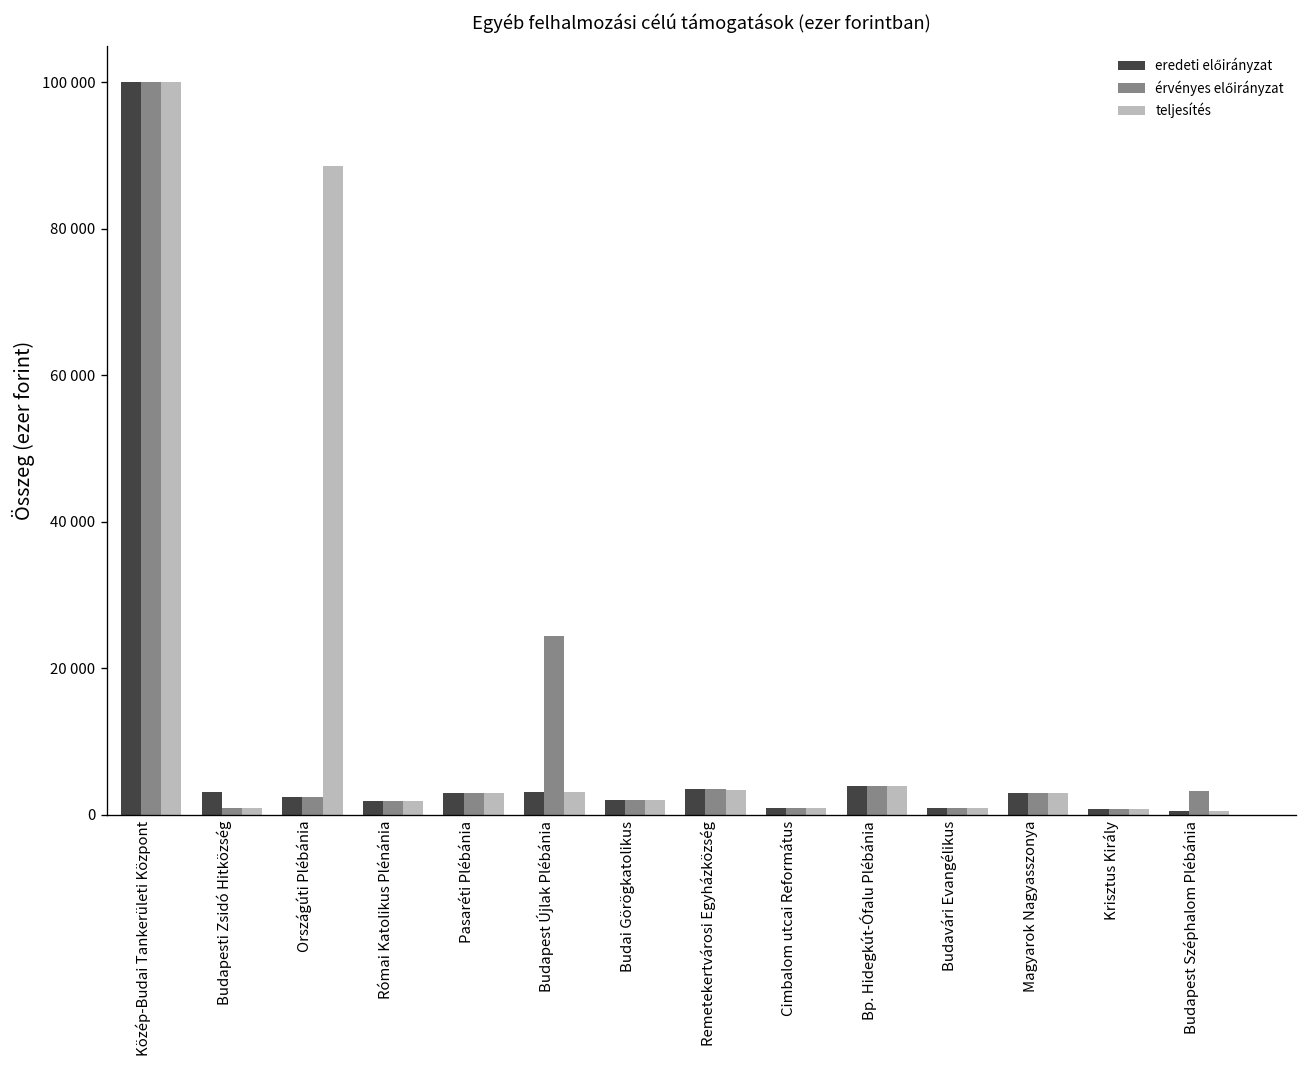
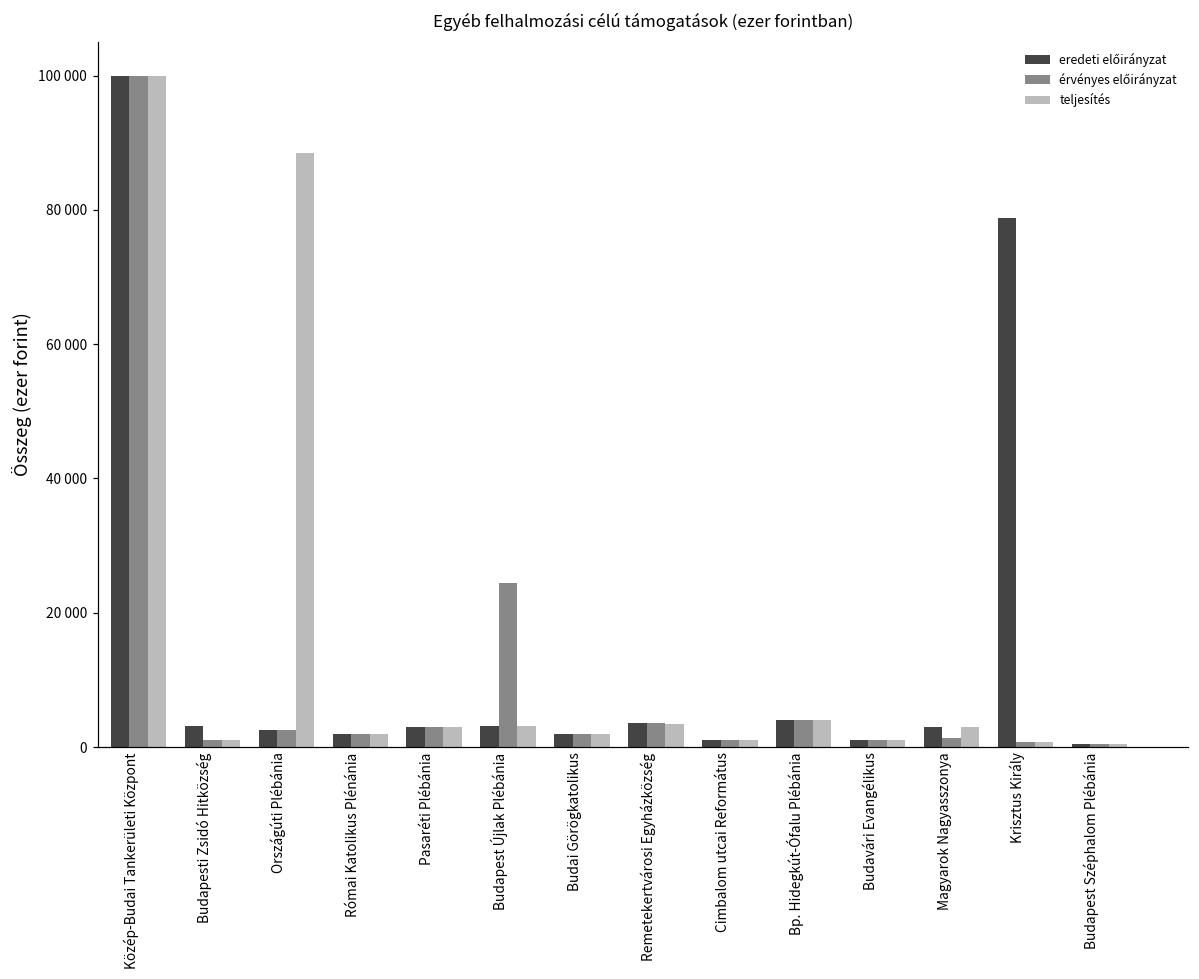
  {
    "eredeti előirányzat": {
      "Közép-Budai Tankerületi Központ": 100000,
      "Budapesti Zsidó Hitközség": 3000,
      "Országúti Plébánia": 3000,
      "Római Katolikus Plénánia": 2000,
      "Pasaréti Plébánia": 3000,
      "Budapest Újlak Plébánia": 3000,
      "Budai Görögkatolikus": 2000,
      "Remetekertvárosi Egyházközség": 4000,
      "Cimbalom utcai Református": 1000,
      "Bp. Hidegkút-Ófalu Plébánia": 4000,
      "Budavári Evangélikus": 1000,
      "Magyarok Nagyasszonya": 3000,
-     "Krisztus Király": 1000,
+     "Krisztus Király": 79000,
      "Budapest Széphalom Plébánia": 1000
    },
    "érvényes előirányzat": {
      "Közép-Budai Tankerületi Központ": 100000,
      "Budapesti Zsidó Hitközség": 1000,
      "Országúti Plébánia": 3000,
      "Római Katolikus Plénánia": 2000,
      "Pasaréti Plébánia": 3000,
      "Budapest Újlak Plébánia": 24000,
      "Budai Görögkatolikus": 2000,
      "Remetekertvárosi Egyházközség": 4000,
      "Cimbalom utcai Református": 1000,
      "Bp. Hidegkút-Ófalu Plébánia": 4000,
      "Budavári Evangélikus": 1000,
-     "Magyarok Nagyasszonya": 3000,
+     "Magyarok Nagyasszonya": 1000,
      "Krisztus Király": 1000,
-     "Budapest Széphalom Plébánia": 3000
+     "Budapest Széphalom Plébánia": 1000
    },
    "teljesítés": {
      "Közép-Budai Tankerületi Központ": 100000,
      "Budapesti Zsidó Hitközség": 1000,
      "Országúti Plébánia": 89000,
      "Római Katolikus Plénánia": 2000,
      "Pasaréti Plébánia": 3000,
      "Budapest Újlak Plébánia": 3000,
      "Budai Görögkatolikus": 2000,
      "Remetekertvárosi Egyházközség": 3000,
      "Cimbalom utcai Református": 1000,
      "Bp. Hidegkút-Ófalu Plébánia": 4000,
      "Budavári Evangélikus": 1000,
      "Magyarok Nagyasszonya": 3000,
      "Krisztus Király": 1000,
      "Budapest Széphalom Plébánia": 1000
    }
  }
